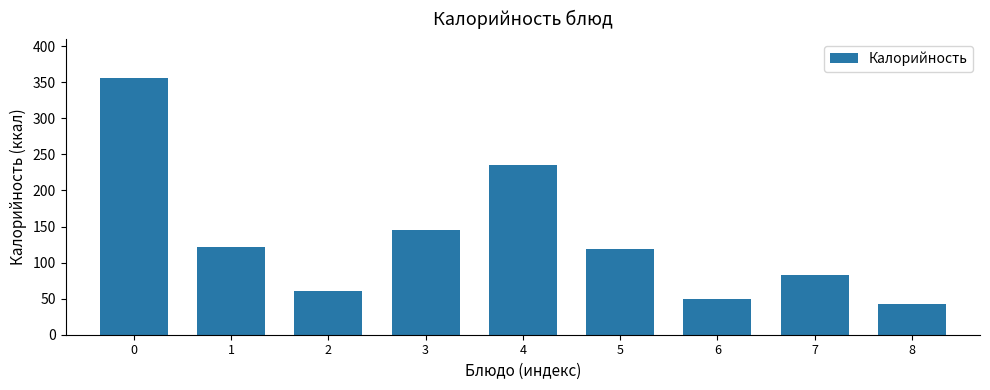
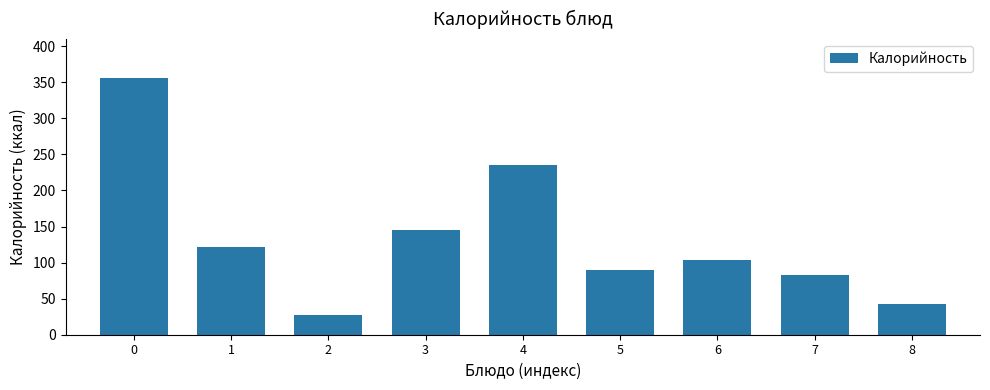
  {
    "0": 360,
    "1": 120,
-   "2": 60,
+   "2": 30,
    "3": 140,
    "4": 240,
-   "5": 120,
-   "6": 50,
+   "5": 90,
+   "6": 100,
    "7": 80,
    "8": 40
  }
